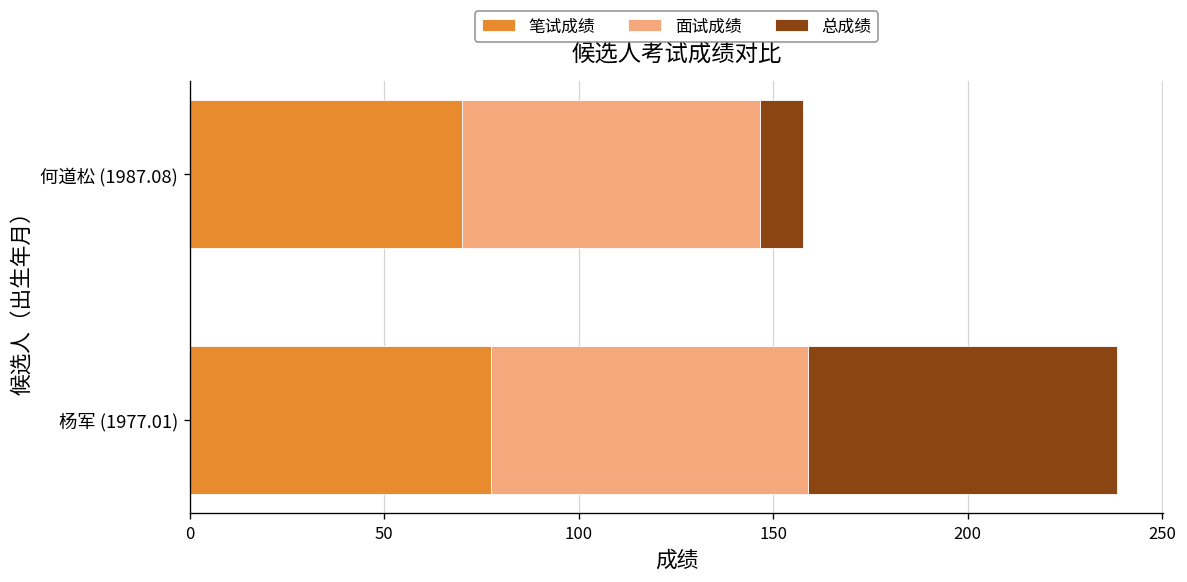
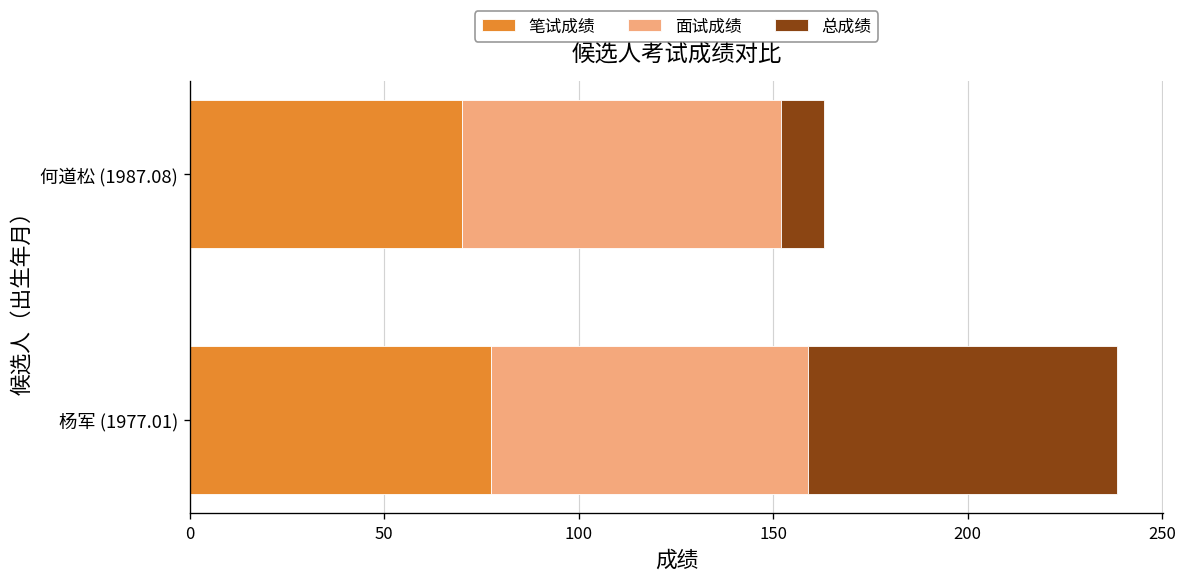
  {
    "笔试成绩": {
      "何道松 (1987.08)": 70,
      "杨军 (1977.01)": 78
    },
    "面试成绩": {
-     "何道松 (1987.08)": 77,
+     "何道松 (1987.08)": 82,
      "杨军 (1977.01)": 81
    },
    "总成绩": {
      "何道松 (1987.08)": 11,
      "杨军 (1977.01)": 79
    }
  }
